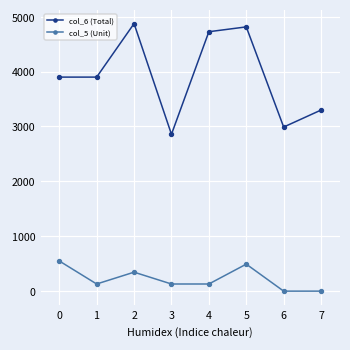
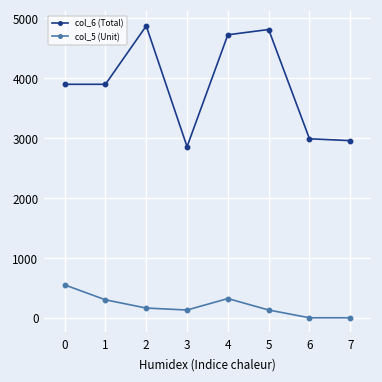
  {
    "col_6 (Total)": {
      "0": 3900,
      "1": 3900,
      "2": 4900,
      "3": 2900,
      "4": 4700,
      "5": 4800,
      "6": 3000,
-     "7": 3300
+     "7": 3000
    },
    "col_5 (Unit)": {
      "0": 600,
-     "1": 100,
-     "2": 300,
+     "1": 300,
+     "2": 200,
      "3": 100,
-     "4": 100,
-     "5": 500,
+     "4": 300,
+     "5": 100,
      "6": 0,
      "7": 0
    }
  }
